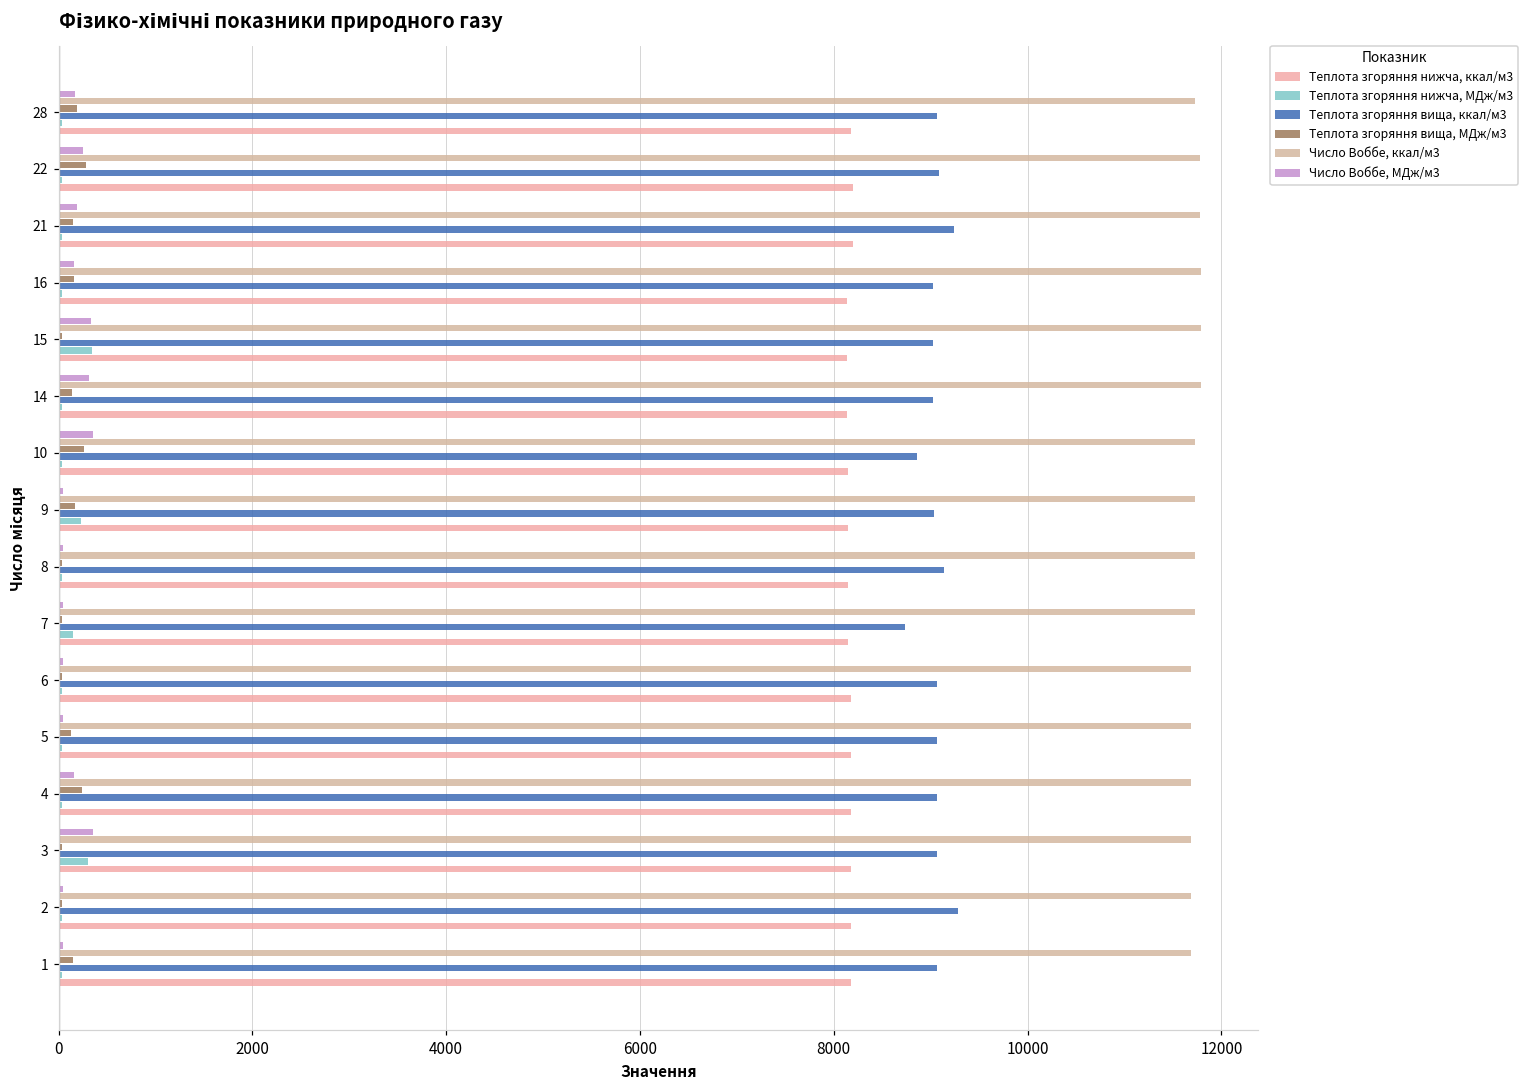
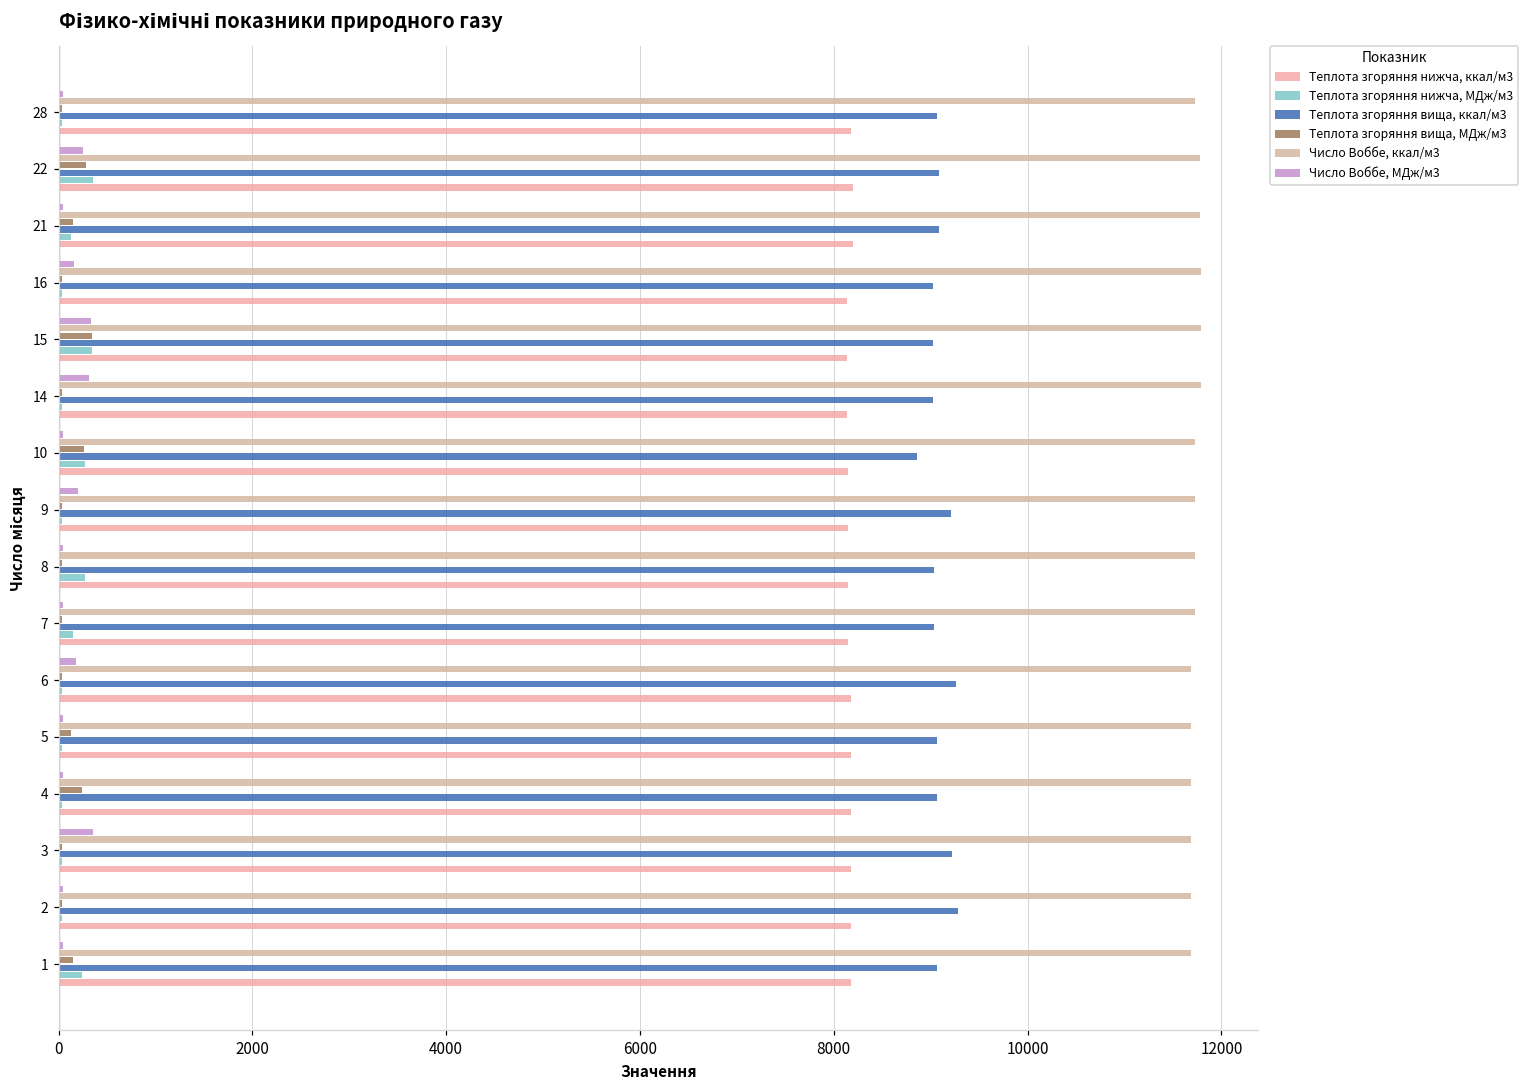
  {
    "Теплота згоряння нижча, МДж/м3": {
      "28": 0,
-     "22": 0,
-     "21": 0,
+     "22": 400,
+     "21": 100,
      "16": 0,
      "15": 300,
      "14": 0,
-     "10": 0,
-     "9": 200,
-     "8": 0,
+     "10": 300,
+     "9": 0,
+     "8": 300,
      "7": 200,
      "6": 0,
      "5": 0,
      "4": 0,
-     "3": 300,
+     "3": 0,
      "2": 0,
-     "1": 0
+     "1": 200
    },
    "Теплота згоряння вища, ккал/м3": {
      "28": 9100,
      "22": 9100,
-     "21": 9200,
+     "21": 9100,
      "16": 9000,
      "15": 9000,
      "14": 9000,
      "10": 8900,
-     "9": 9000,
-     "8": 9100,
-     "7": 8700,
-     "6": 9100,
+     "9": 9200,
+     "8": 9000,
+     "7": 9000,
+     "6": 9300,
      "5": 9100,
      "4": 9100,
-     "3": 9100,
+     "3": 9200,
      "2": 9300,
      "1": 9100
    },
    "Теплота згоряння вища, МДж/м3": {
-     "28": 200,
+     "28": 0,
      "22": 300,
      "21": 100,
-     "16": 200,
-     "15": 0,
-     "14": 100,
+     "16": 0,
+     "15": 300,
+     "14": 0,
      "10": 300,
-     "9": 200,
+     "9": 0,
      "8": 0,
      "7": 0,
      "6": 0,
      "5": 100,
      "4": 200,
      "3": 0,
      "2": 0,
      "1": 100
    },
    "Число Воббе, МДж/м3": {
-     "28": 200,
+     "28": 0,
      "22": 300,
-     "21": 200,
+     "21": 0,
      "16": 200,
      "15": 300,
      "14": 300,
-     "10": 400,
-     "9": 0,
+     "10": 0,
+     "9": 200,
      "8": 0,
      "7": 0,
-     "6": 0,
+     "6": 200,
      "5": 0,
-     "4": 200,
+     "4": 0,
      "3": 400,
      "2": 0,
      "1": 0
    }
  }
